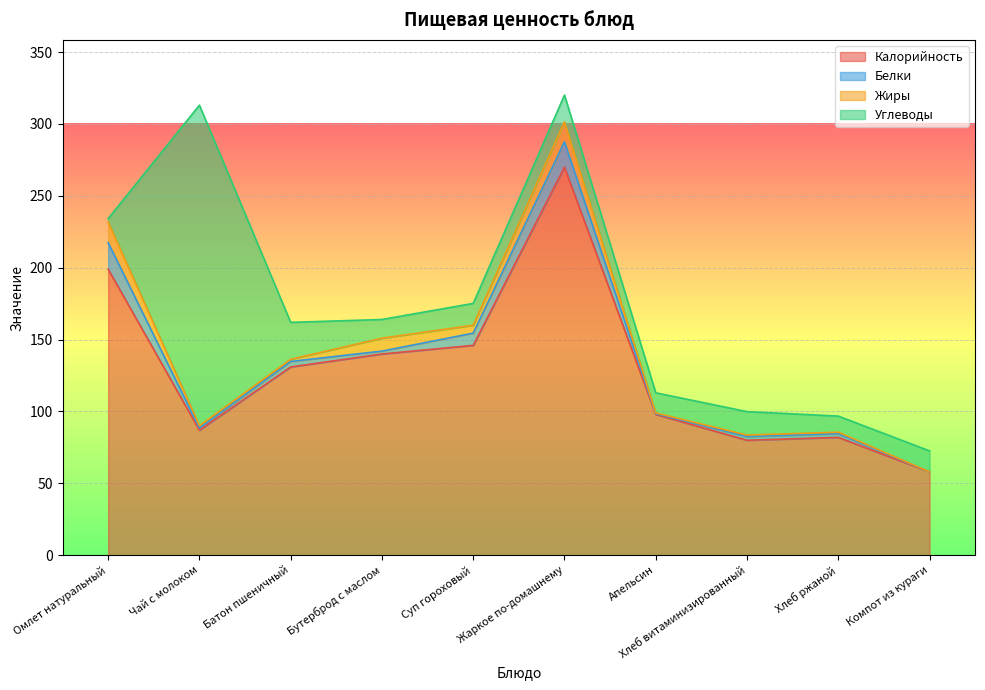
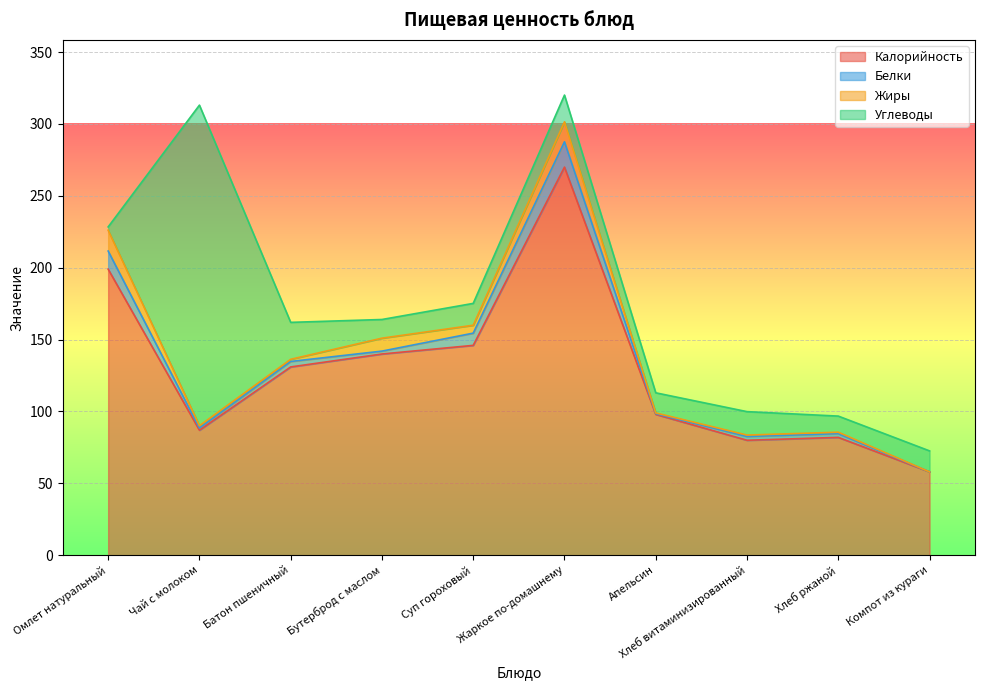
  {
    "Калорийность": {
      "Омлет натуральный": 199,
      "Батон пшеничный": 131,
      "Бутерброд с маслом": 140,
      "Суп гороховый": 146,
      "Жаркое по-домашнему": 270,
      "Хлеб витаминизированный": 80,
      "Хлеб ржаной": 82
    },
    "Белки": {
-     "Омлет натуральный": 18,
+     "Омлет натуральный": 13,
      "Бутерброд с маслом": 2,
      "Суп гороховый": 9,
      "Жаркое по-домашнему": 18
    },
    "Жиры": {
      "Омлет натуральный": 15,
      "Бутерброд с маслом": 9,
      "Суп гороховый": 6,
      "Жаркое по-домашнему": 14
    },
    "Углеводы": {
      "Омлет натуральный": 2,
      "Чай с молоком": 223,
      "Батон пшеничный": 26,
      "Бутерброд с маслом": 13,
      "Суп гороховый": 15,
      "Жаркое по-домашнему": 19,
      "Апельсин": 14,
      "Хлеб витаминизированный": 16,
      "Хлеб ржаной": 11,
      "Компот из кураги": 15
    }
  }
